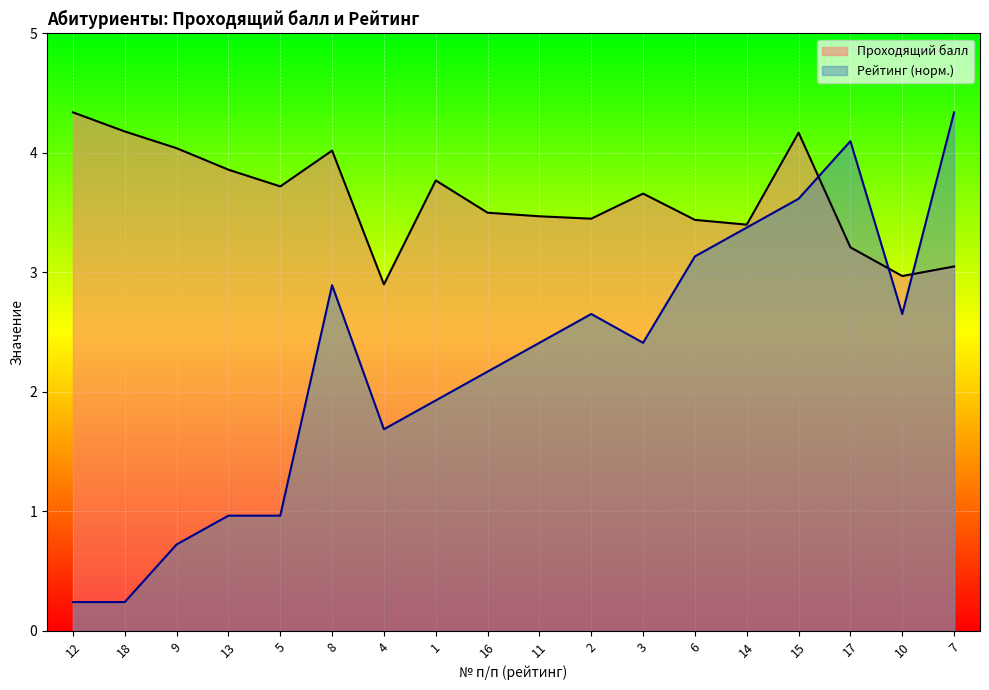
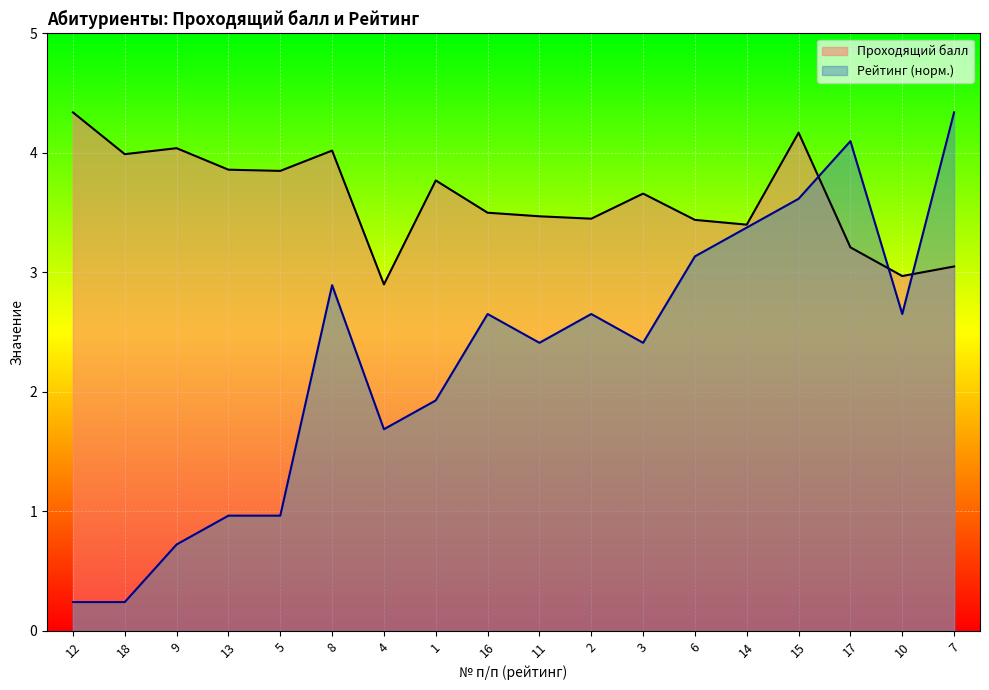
  {
    "Проходящий балл": {
      "12": 4.34,
-     "18": 4.18,
+     "18": 3.99,
      "9": 4.04,
      "13": 3.86,
-     "5": 3.72,
+     "5": 3.85,
      "8": 4.02,
      "4": 2.90,
      "1": 3.77,
      "16": 3.50,
      "11": 3.47,
      "2": 3.45,
      "3": 3.66,
      "6": 3.44,
      "14": 3.40,
      "15": 4.17,
      "17": 3.21,
      "10": 2.97,
      "7": 3.05
    },
    "Рейтинг (норм.)": {
      "12": 0.24,
      "18": 0.24,
      "9": 0.72,
      "13": 0.96,
      "5": 0.96,
      "8": 2.89,
      "4": 1.69,
      "1": 1.93,
-     "16": 2.17,
+     "16": 2.65,
      "11": 2.41,
      "2": 2.65,
      "3": 2.41,
      "6": 3.13,
      "14": 3.38,
      "15": 3.62,
      "17": 4.10,
      "10": 2.65,
      "7": 4.34
    }
  }
